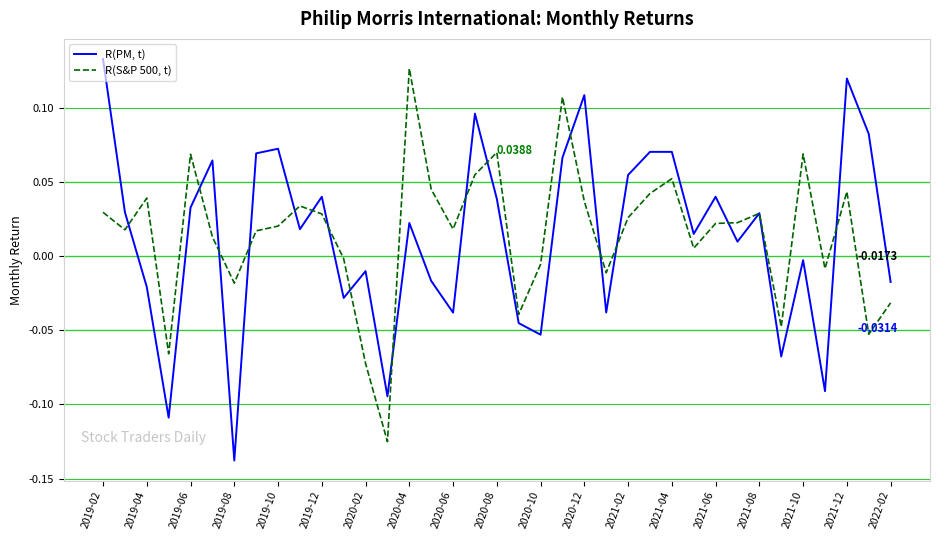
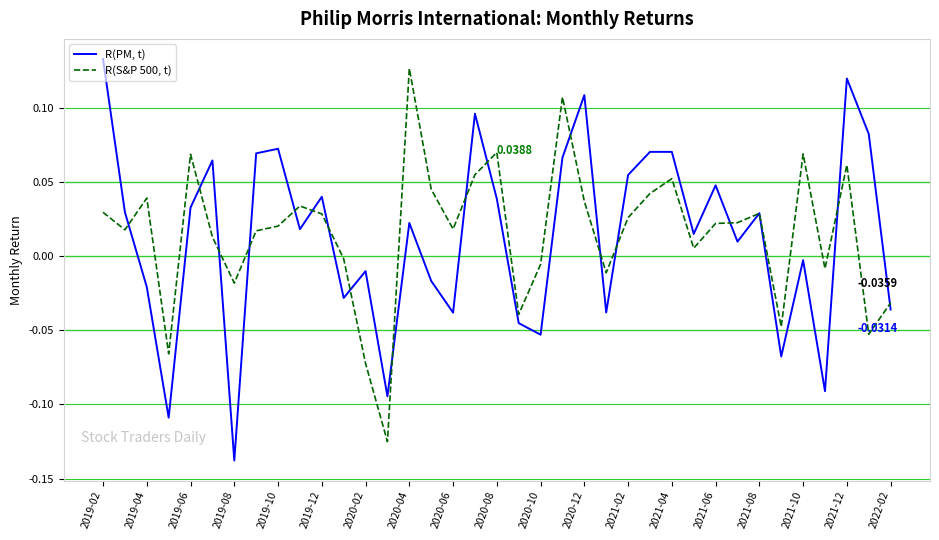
  {
    "R(PM, t)": {
-     "2021-06": 0.040,
-     "2022-02": -0.0173
+     "2021-06": 0.048,
+     "2022-02": -0.0359
    },
    "R(S&P 500, t)": {
      "2019-02": 0.030,
      "2019-04": 0.039,
      "2019-06": 0.069,
      "2019-08": -0.018,
      "2019-10": 0.020,
      "2019-12": 0.029,
      "2020-02": -0.072,
      "2020-04": 0.127,
      "2020-06": 0.018,
      "2020-10": -0.005,
      "2020-12": 0.037,
      "2021-02": 0.026,
      "2021-04": 0.052,
      "2021-06": 0.022,
      "2021-10": 0.069,
-     "2021-12": 0.044
+     "2021-12": 0.062
    }
  }
